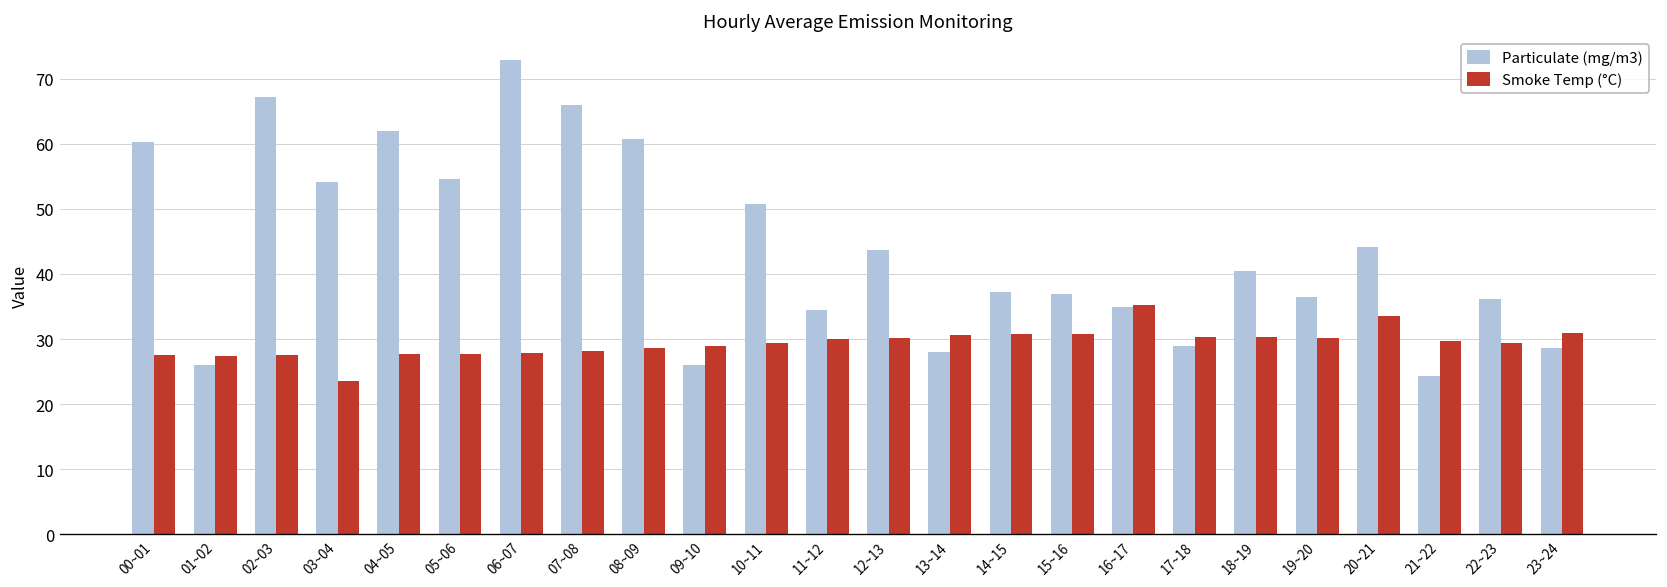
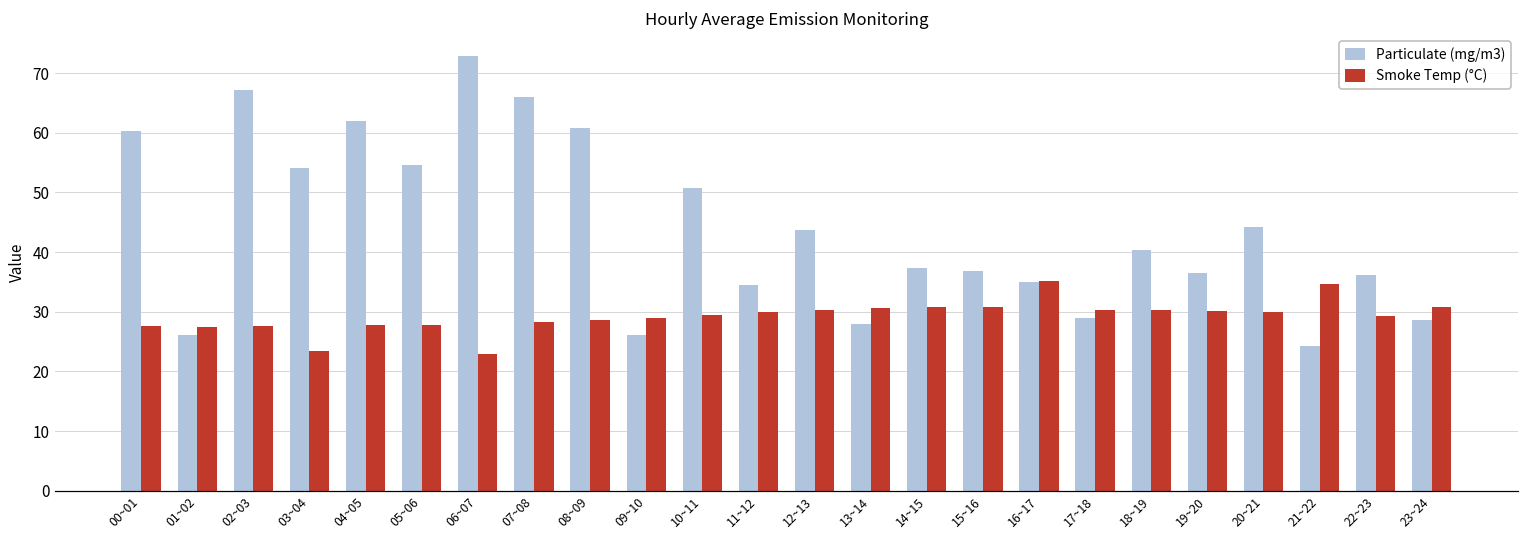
  {
    "Particulate (mg/m3)": {
      "00~01": 60,
      "01~02": 26,
      "02~03": 67,
      "03~04": 54,
      "04~05": 62,
      "05~06": 55,
      "06~07": 73,
      "07~08": 66,
      "08~09": 61,
      "09~10": 26,
      "10~11": 51,
      "11~12": 35,
      "12~13": 44,
      "13~14": 28,
      "14~15": 37,
      "15~16": 37,
      "16~17": 35,
      "17~18": 29,
      "18~19": 40,
      "19~20": 37,
      "20~21": 44,
      "21~22": 24,
      "22~23": 36,
      "23~24": 29
    },
    "Smoke Temp (°C)": {
      "00~01": 28,
      "01~02": 27,
      "02~03": 28,
      "03~04": 24,
      "04~05": 28,
      "05~06": 28,
-     "06~07": 28,
+     "06~07": 23,
      "07~08": 28,
      "08~09": 29,
      "09~10": 29,
      "10~11": 29,
      "11~12": 30,
      "12~13": 30,
      "13~14": 31,
      "14~15": 31,
      "15~16": 31,
      "16~17": 35,
      "17~18": 30,
      "18~19": 30,
      "19~20": 30,
-     "20~21": 34,
-     "21~22": 30,
+     "20~21": 30,
+     "21~22": 35,
      "22~23": 29,
      "23~24": 31
    }
  }
